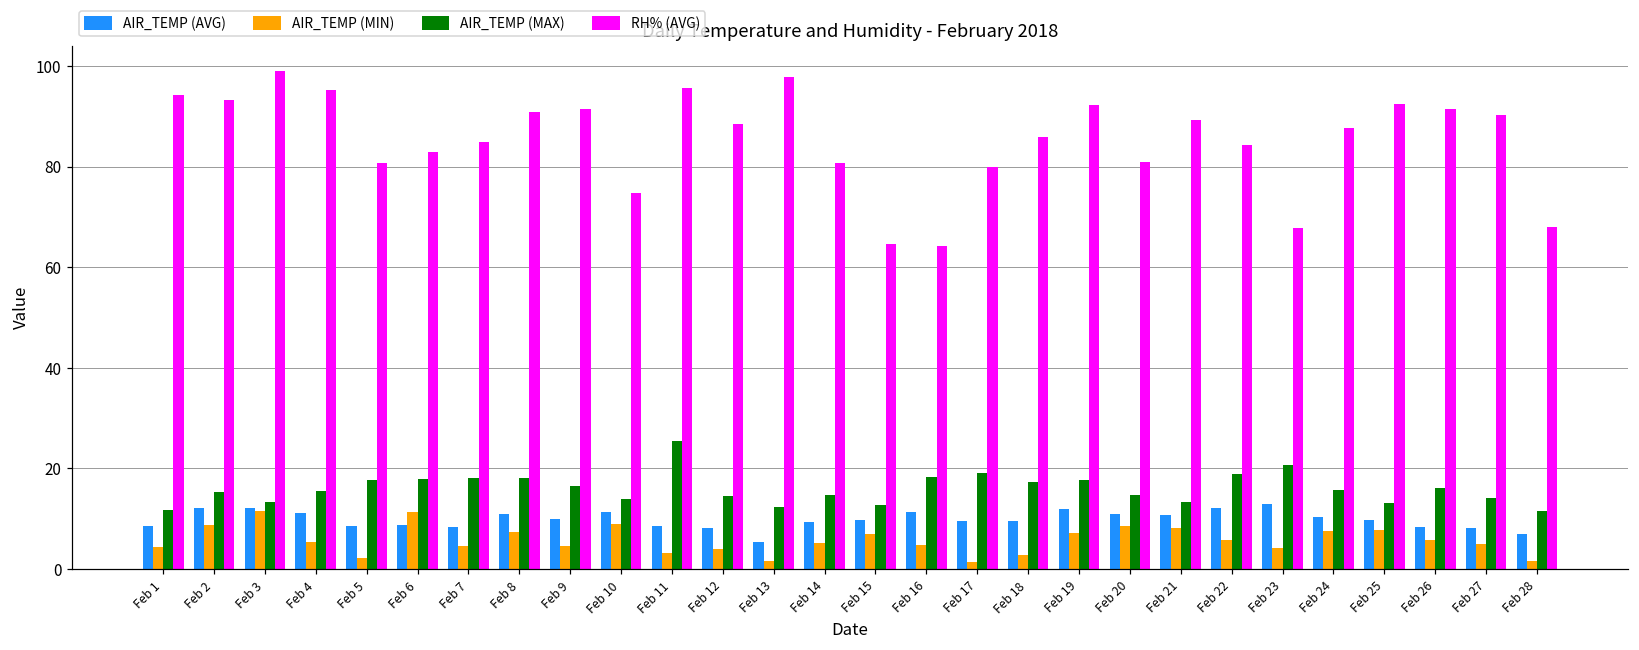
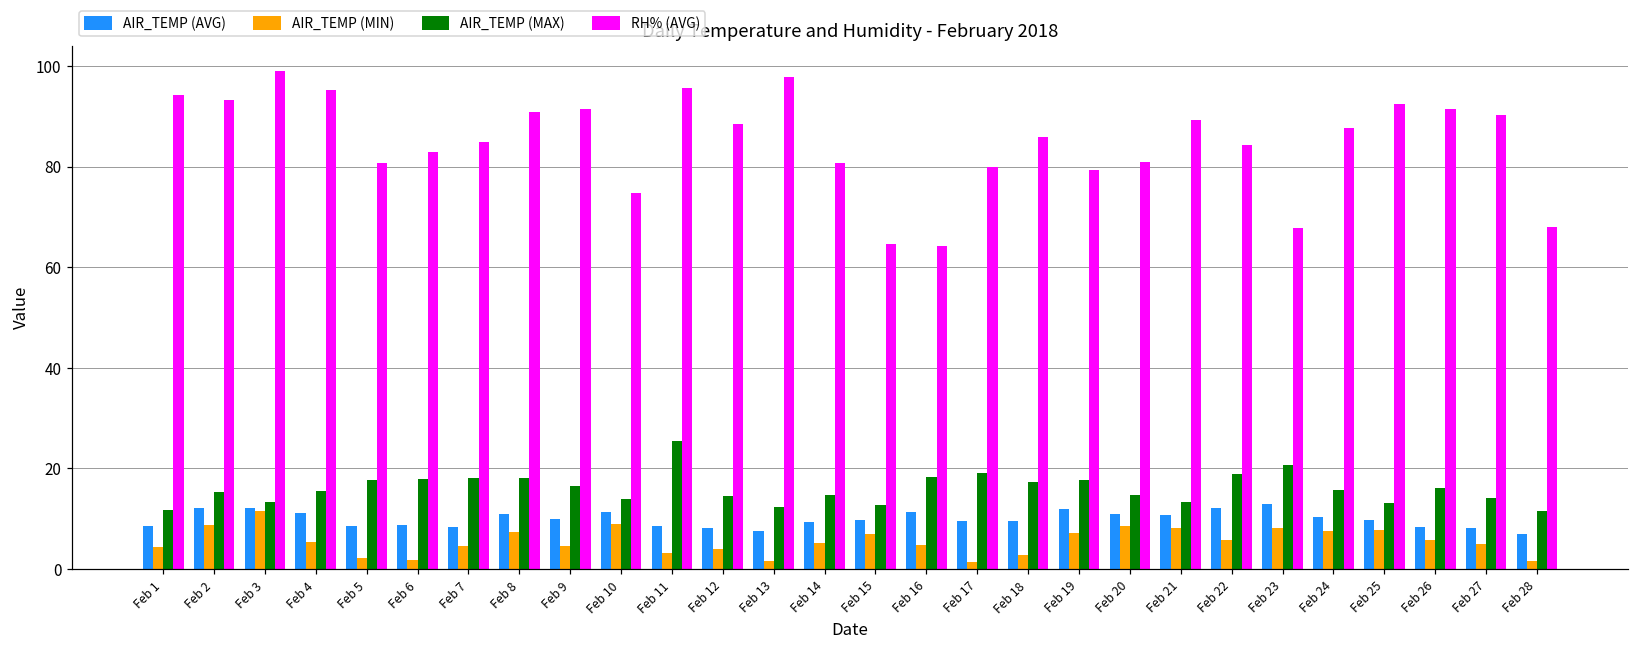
  {
    "AIR_TEMP (AVG)": {
      "Feb 1": 9,
      "Feb 2": 12,
      "Feb 3": 12,
      "Feb 4": 11,
      "Feb 5": 9,
      "Feb 6": 9,
      "Feb 7": 8,
      "Feb 8": 11,
      "Feb 9": 10,
      "Feb 10": 11,
      "Feb 11": 9,
      "Feb 12": 8,
-     "Feb 13": 5,
+     "Feb 13": 8,
      "Feb 14": 9,
      "Feb 15": 10,
      "Feb 16": 11,
      "Feb 17": 10,
      "Feb 18": 10,
      "Feb 19": 12,
      "Feb 20": 11,
      "Feb 21": 11,
      "Feb 22": 12,
      "Feb 23": 13,
      "Feb 24": 10,
      "Feb 25": 10,
      "Feb 26": 8,
      "Feb 27": 8,
      "Feb 28": 7
    },
    "AIR_TEMP (MIN)": {
      "Feb 1": 4,
      "Feb 2": 9,
      "Feb 3": 12,
      "Feb 4": 5,
      "Feb 5": 2,
-     "Feb 6": 11,
+     "Feb 6": 2,
      "Feb 7": 5,
      "Feb 8": 7,
      "Feb 9": 5,
      "Feb 10": 9,
      "Feb 11": 3,
      "Feb 12": 4,
      "Feb 13": 2,
      "Feb 14": 5,
      "Feb 15": 7,
      "Feb 16": 5,
      "Feb 17": 1,
      "Feb 18": 3,
      "Feb 19": 7,
      "Feb 20": 9,
      "Feb 21": 8,
      "Feb 22": 6,
-     "Feb 23": 4,
+     "Feb 23": 8,
      "Feb 24": 8,
      "Feb 25": 8,
      "Feb 26": 6,
      "Feb 27": 5,
      "Feb 28": 2
    },
    "AIR_TEMP (MAX)": {
      "Feb 1": 12,
      "Feb 2": 15,
      "Feb 3": 13,
      "Feb 4": 16,
      "Feb 5": 18,
      "Feb 6": 18,
      "Feb 7": 18,
      "Feb 8": 18,
      "Feb 9": 17,
      "Feb 10": 14,
      "Feb 11": 26,
      "Feb 12": 15,
      "Feb 13": 12,
      "Feb 14": 15,
      "Feb 15": 13,
      "Feb 16": 18,
      "Feb 17": 19,
      "Feb 18": 17,
      "Feb 19": 18,
      "Feb 20": 15,
      "Feb 21": 13,
      "Feb 22": 19,
      "Feb 23": 21,
      "Feb 24": 16,
      "Feb 25": 13,
      "Feb 26": 16,
      "Feb 27": 14,
      "Feb 28": 12
    },
    "RH% (AVG)": {
      "Feb 1": 94,
      "Feb 2": 93,
      "Feb 3": 99,
      "Feb 4": 95,
      "Feb 5": 81,
      "Feb 6": 83,
      "Feb 7": 85,
      "Feb 8": 91,
      "Feb 9": 92,
      "Feb 10": 75,
      "Feb 11": 96,
      "Feb 12": 89,
      "Feb 13": 98,
      "Feb 14": 81,
      "Feb 15": 65,
      "Feb 16": 64,
      "Feb 17": 80,
      "Feb 18": 86,
-     "Feb 19": 92,
+     "Feb 19": 79,
      "Feb 20": 81,
      "Feb 21": 89,
      "Feb 22": 84,
      "Feb 23": 68,
      "Feb 24": 88,
      "Feb 25": 92,
      "Feb 26": 92,
      "Feb 27": 90,
      "Feb 28": 68
    }
  }
